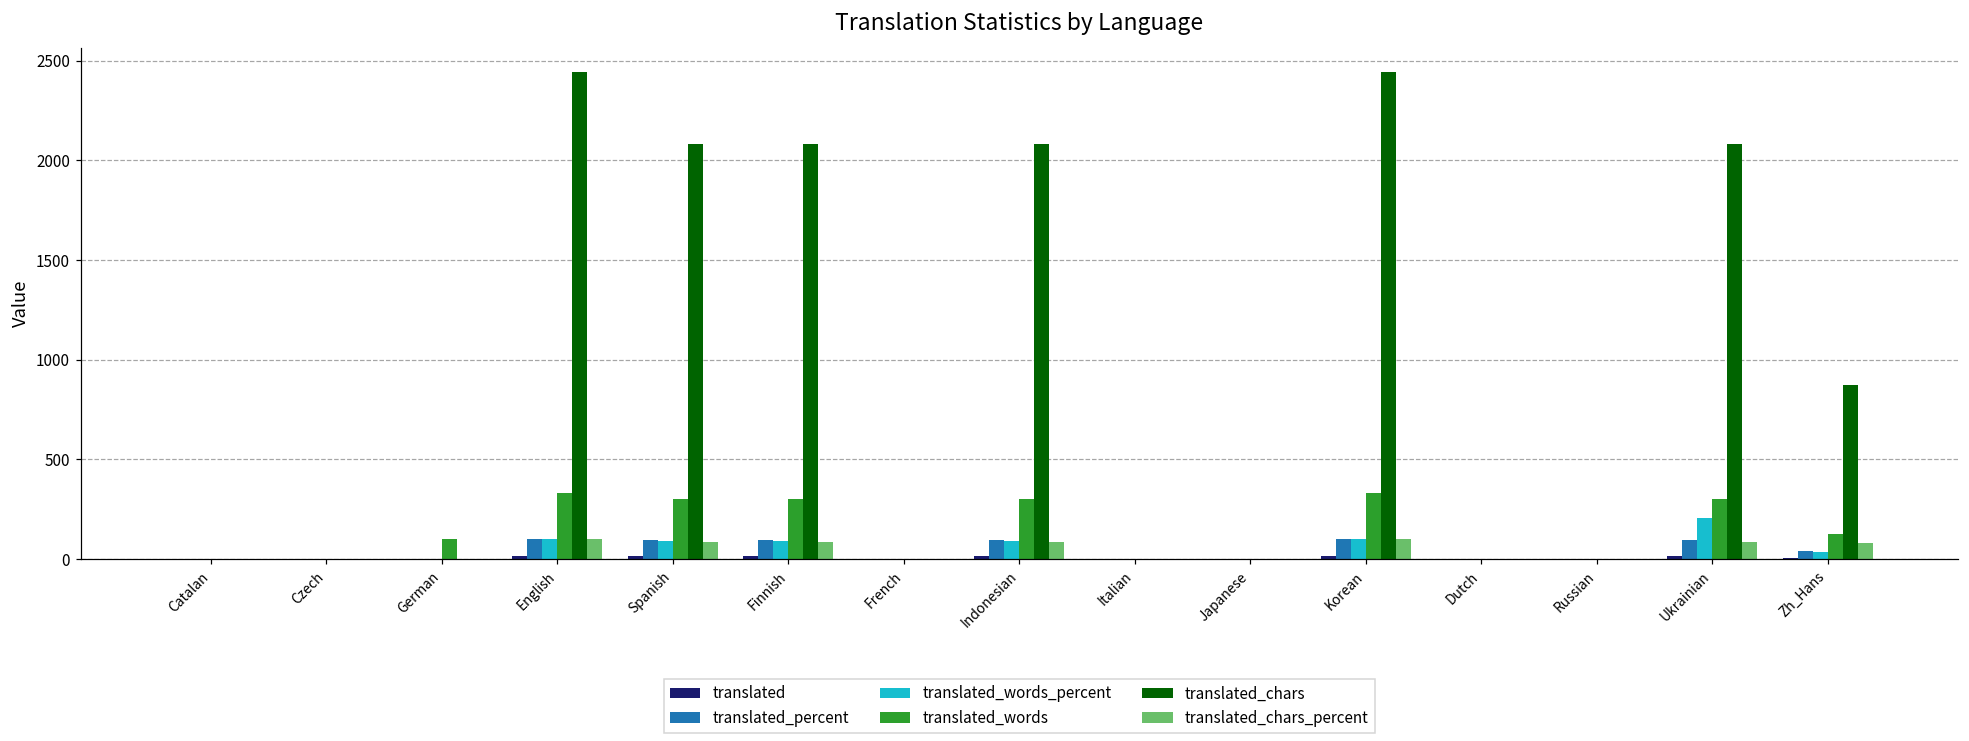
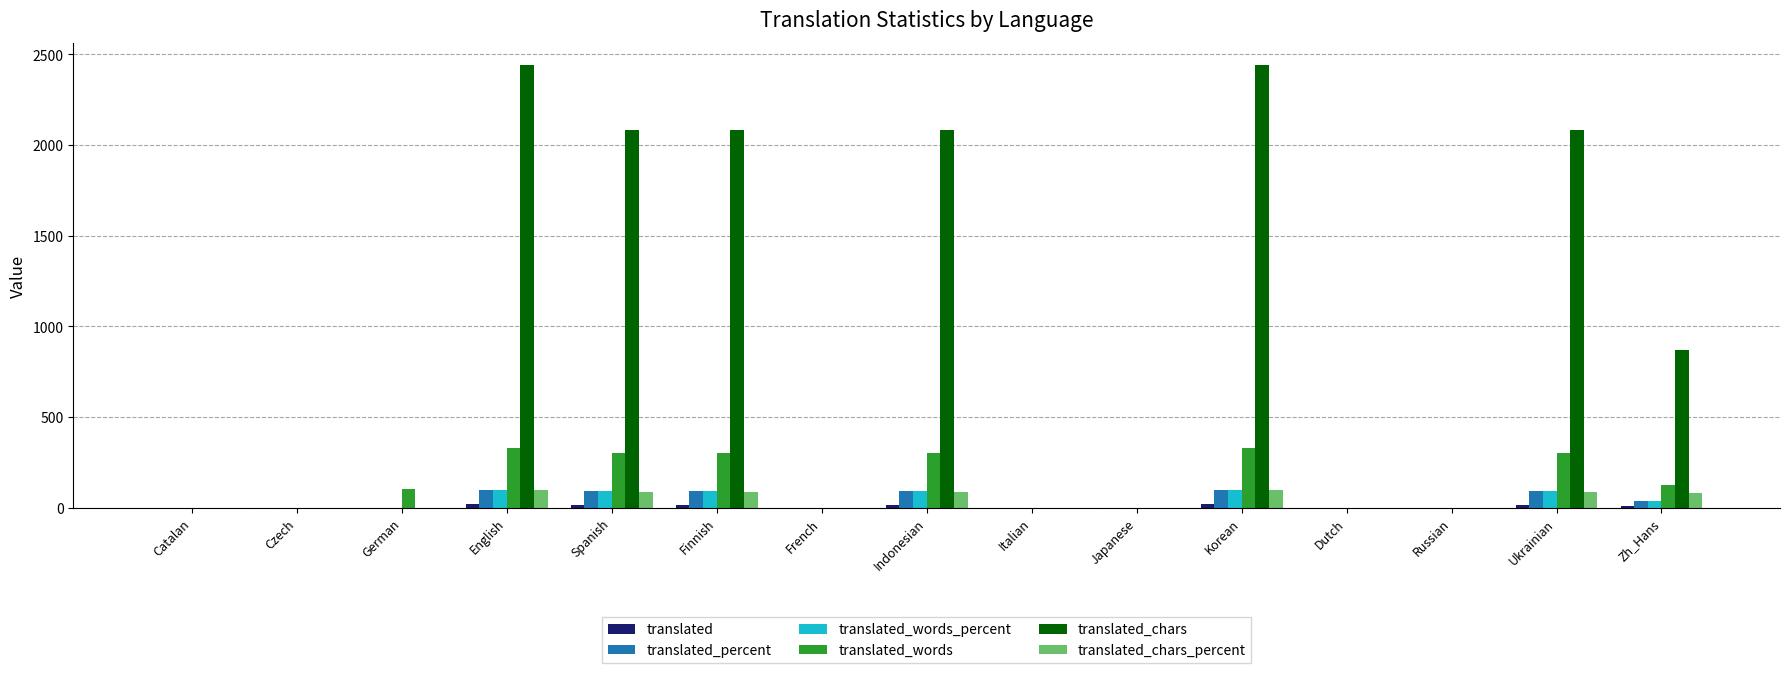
  {
    "translated": {
      "Catalan": 0,
      "Czech": 0,
      "German": 0,
      "English": 20,
      "Spanish": 20,
      "Finnish": 20,
      "French": 0,
      "Indonesian": 20,
      "Italian": 0,
      "Japanese": 0,
      "Korean": 20,
      "Dutch": 0,
      "Russian": 0,
      "Ukrainian": 20
    },
    "translated_percent": {
      "Catalan": 0,
      "Czech": 0,
      "German": 0,
      "English": 100,
      "Spanish": 90,
      "Finnish": 90,
      "French": 0,
      "Indonesian": 90,
      "Italian": 0,
      "Japanese": 0,
      "Korean": 100,
      "Dutch": 0,
      "Russian": 0,
      "Ukrainian": 90,
      "Zh_Hans": 40
    },
    "translated_words_percent": {
      "Catalan": 0,
      "Czech": 0,
      "German": 0,
      "English": 100,
      "Spanish": 90,
      "Finnish": 90,
      "French": 0,
      "Indonesian": 90,
      "Italian": 0,
      "Japanese": 0,
      "Korean": 100,
      "Dutch": 0,
      "Russian": 0,
-     "Ukrainian": 210,
+     "Ukrainian": 90,
      "Zh_Hans": 40
    },
    "translated_words": {
      "Catalan": 0,
      "Czech": 0,
      "German": 100,
      "English": 330,
      "Spanish": 300,
      "Finnish": 300,
      "French": 0,
      "Indonesian": 300,
      "Italian": 0,
      "Japanese": 0,
      "Korean": 330,
      "Dutch": 0,
      "Russian": 0,
      "Ukrainian": 300,
      "Zh_Hans": 130
    },
    "translated_chars": {
      "Catalan": 0,
      "Czech": 0,
      "German": 0,
      "English": 2440,
      "Spanish": 2080,
      "Finnish": 2080,
      "French": 0,
      "Indonesian": 2080,
      "Italian": 0,
      "Japanese": 0,
      "Korean": 2440,
      "Dutch": 0,
      "Russian": 0,
      "Ukrainian": 2080,
      "Zh_Hans": 870
    },
    "translated_chars_percent": {
      "Catalan": 0,
      "Czech": 0,
      "German": 0,
      "English": 100,
      "Spanish": 90,
      "Finnish": 90,
      "French": 0,
      "Indonesian": 90,
      "Italian": 0,
      "Japanese": 0,
      "Korean": 100,
      "Dutch": 0,
      "Russian": 0,
      "Ukrainian": 90,
      "Zh_Hans": 80
    }
  }
